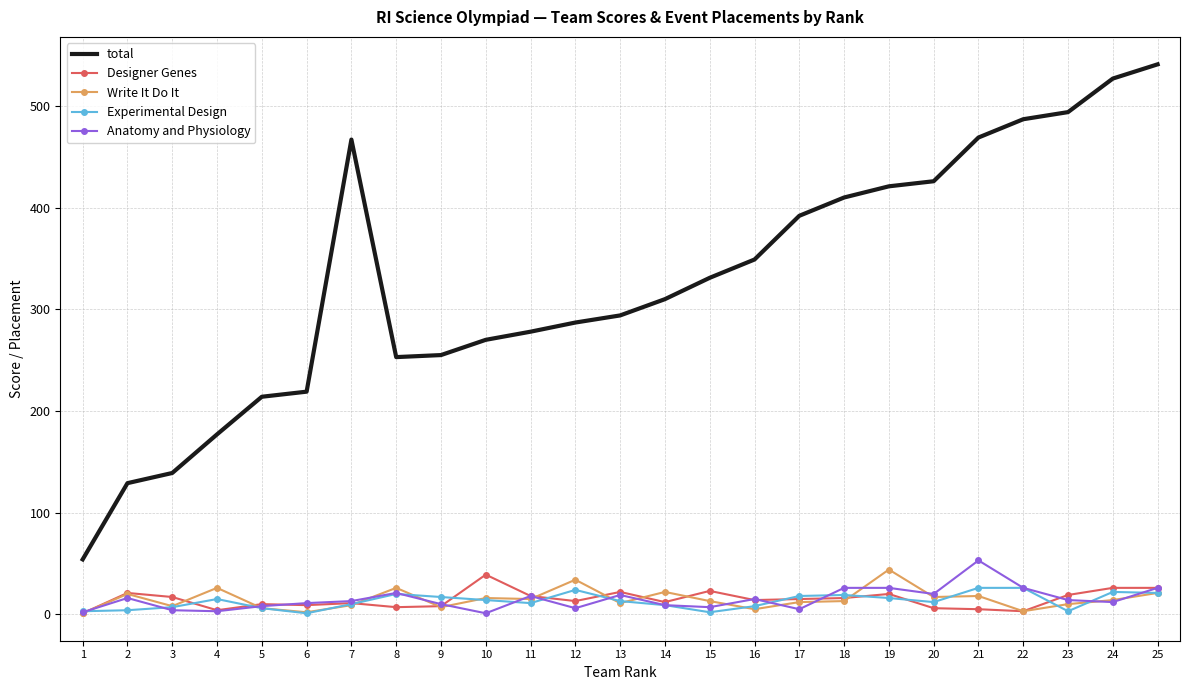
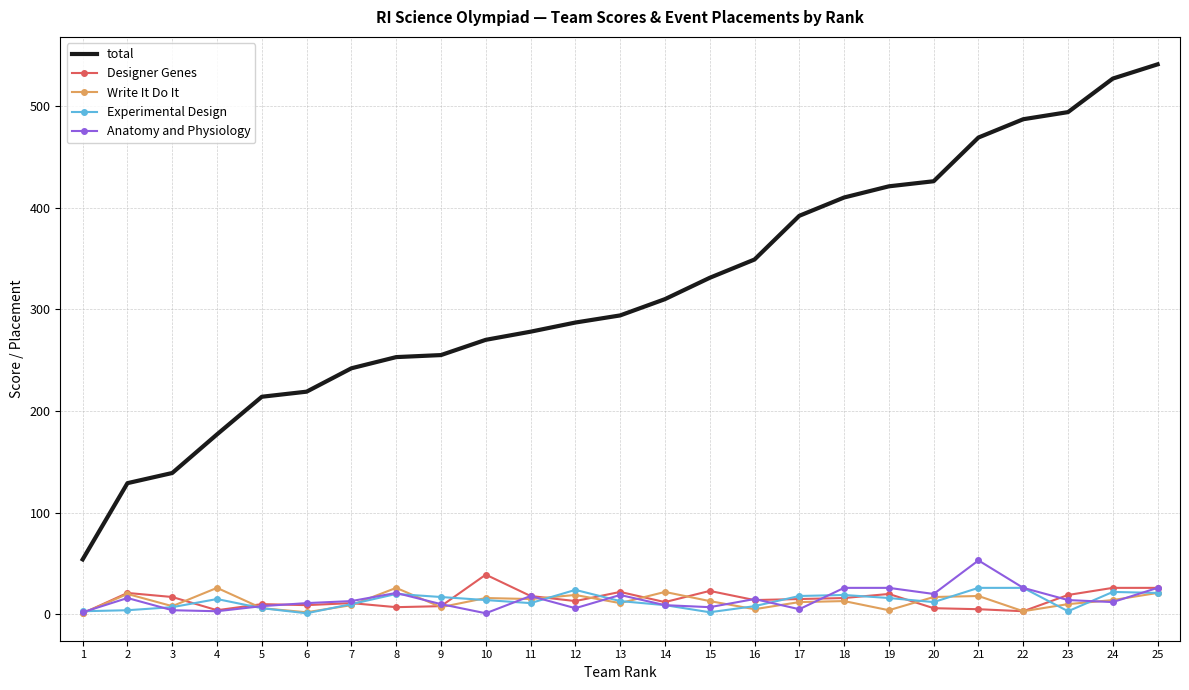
  {
    "total": {
      "1": 54,
      "2": 129,
      "3": 139,
      "4": 177,
      "5": 214,
      "6": 219,
-     "7": 467,
+     "7": 242,
      "8": 253,
      "9": 255,
      "10": 270,
      "11": 278,
      "12": 287,
      "13": 294,
      "14": 310,
      "15": 331,
      "16": 349,
      "17": 392,
      "18": 410,
      "19": 421,
      "20": 426,
      "21": 469,
      "22": 487,
      "23": 494,
      "24": 527,
      "25": 541
    },
    "Designer Genes": {
      "3": 17,
      "8": 7,
      "10": 39,
      "12": 13,
      "13": 22,
      "14": 12,
      "15": 23,
      "17": 15,
      "18": 16,
      "19": 20,
      "20": 6,
      "21": 5,
      "23": 19,
      "24": 26
    },
    "Write It Do It": {
      "4": 26,
      "8": 26,
      "11": 15,
-     "12": 34,
+     "12": 19,
      "14": 22,
      "15": 13,
      "16": 5,
      "17": 12,
      "18": 13,
-     "19": 44,
+     "19": 4,
      "20": 17,
      "21": 18,
      "23": 10
    },
    "Experimental Design": {
      "2": 4,
      "4": 15,
      "9": 17,
      "11": 11,
      "12": 24,
      "15": 2,
      "16": 8,
      "17": 18,
      "18": 19,
      "19": 16,
      "20": 12,
      "21": 26,
      "23": 3,
      "24": 22
    },
    "Anatomy and Physiology": {
      "2": 16,
      "3": 4,
      "10": 1,
      "12": 6,
      "13": 19,
      "15": 7,
      "17": 5,
      "18": 26,
      "19": 26,
      "20": 20,
      "21": 53,
      "23": 14
    }
  }
